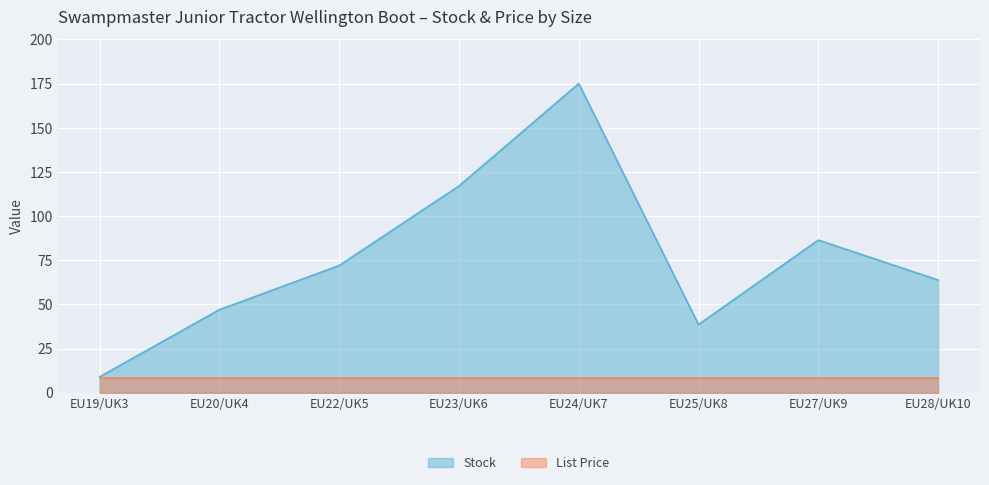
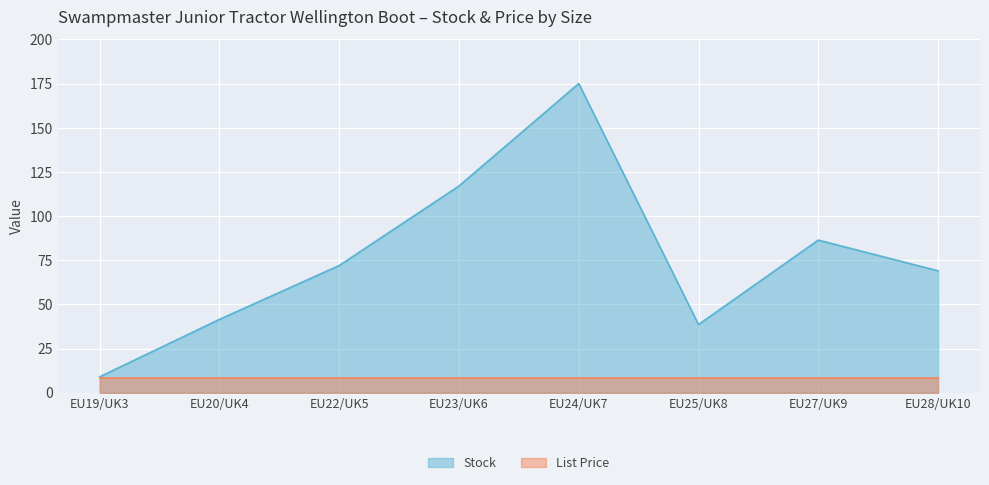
  {
    "Stock": {
-     "EU20/UK4": 47,
+     "EU20/UK4": 42,
      "EU22/UK5": 72,
      "EU23/UK6": 117,
      "EU24/UK7": 175,
      "EU25/UK8": 39,
      "EU27/UK9": 86,
-     "EU28/UK10": 64
+     "EU28/UK10": 69
    },
    "List Price": {
      "EU20/UK4": 9,
      "EU22/UK5": 9,
      "EU23/UK6": 9,
      "EU24/UK7": 9,
      "EU25/UK8": 9,
      "EU27/UK9": 9,
      "EU28/UK10": 9
    }
  }
